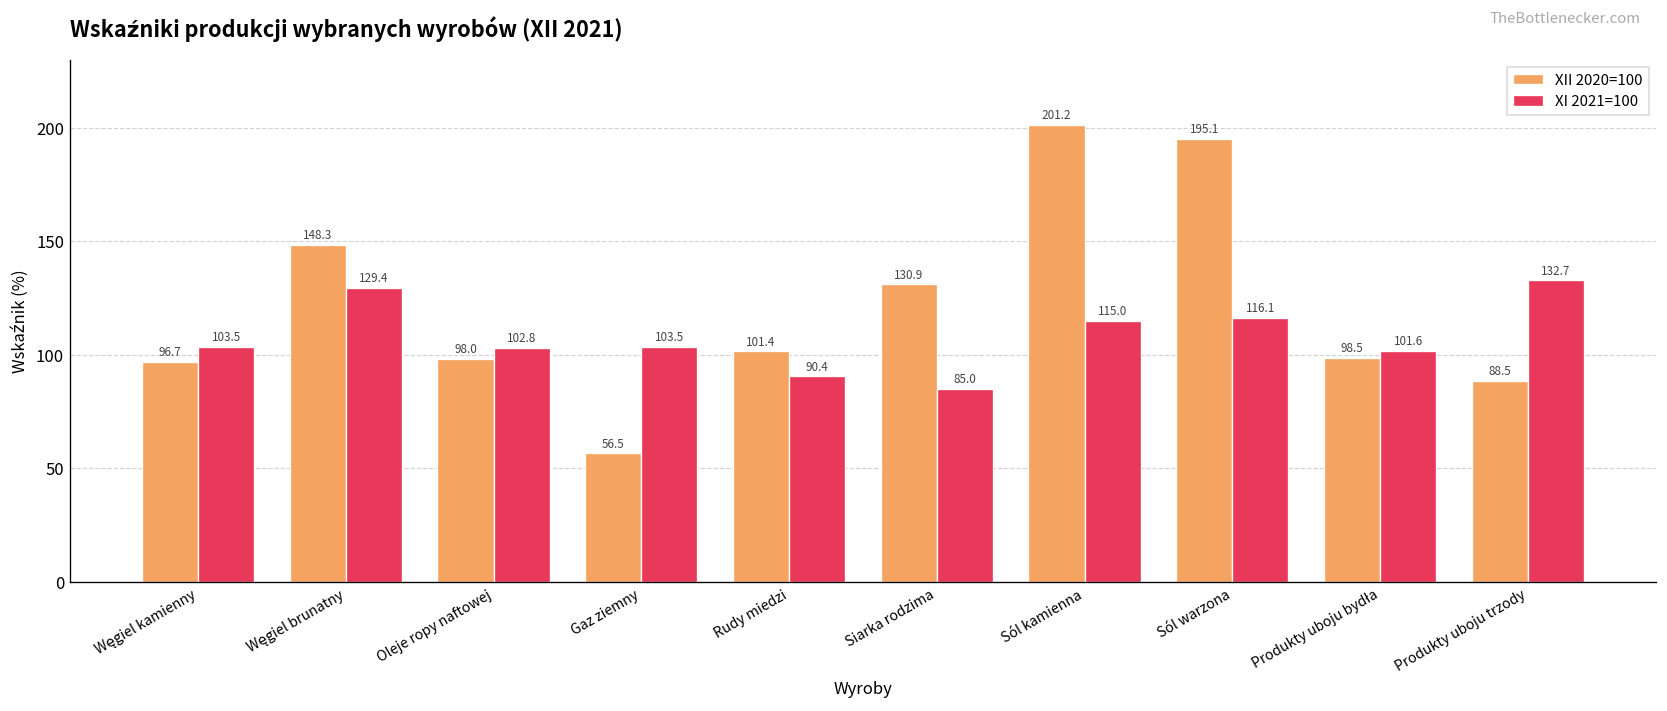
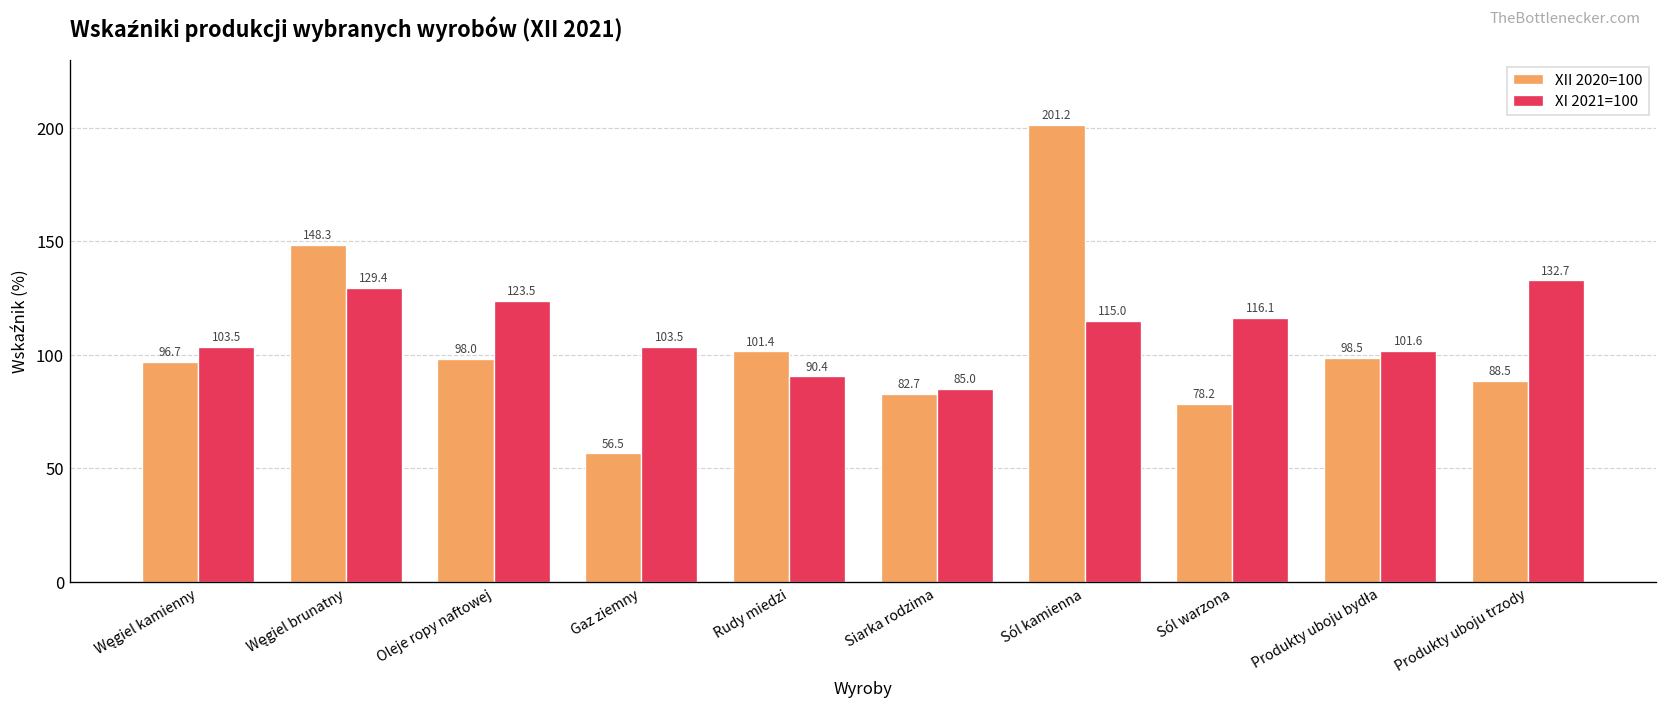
  {
    "XII 2020=100": {
      "Węgiel kamienny": 96.7,
      "Węgiel brunatny": 148.3,
      "Oleje ropy naftowej": 98.0,
      "Gaz ziemny": 56.5,
      "Rudy miedzi": 101.4,
-     "Siarka rodzima": 130.9,
+     "Siarka rodzima": 82.7,
      "Sól kamienna": 201.2,
-     "Sól warzona": 195.1,
+     "Sól warzona": 78.2,
      "Produkty uboju bydła": 98.5,
      "Produkty uboju trzody": 88.5
    },
    "XI 2021=100": {
      "Węgiel kamienny": 103.5,
      "Węgiel brunatny": 129.4,
-     "Oleje ropy naftowej": 102.8,
+     "Oleje ropy naftowej": 123.5,
      "Gaz ziemny": 103.5,
      "Rudy miedzi": 90.4,
      "Siarka rodzima": 85.0,
      "Sól kamienna": 115.0,
      "Sól warzona": 116.1,
      "Produkty uboju bydła": 101.6,
      "Produkty uboju trzody": 132.7
    }
  }
